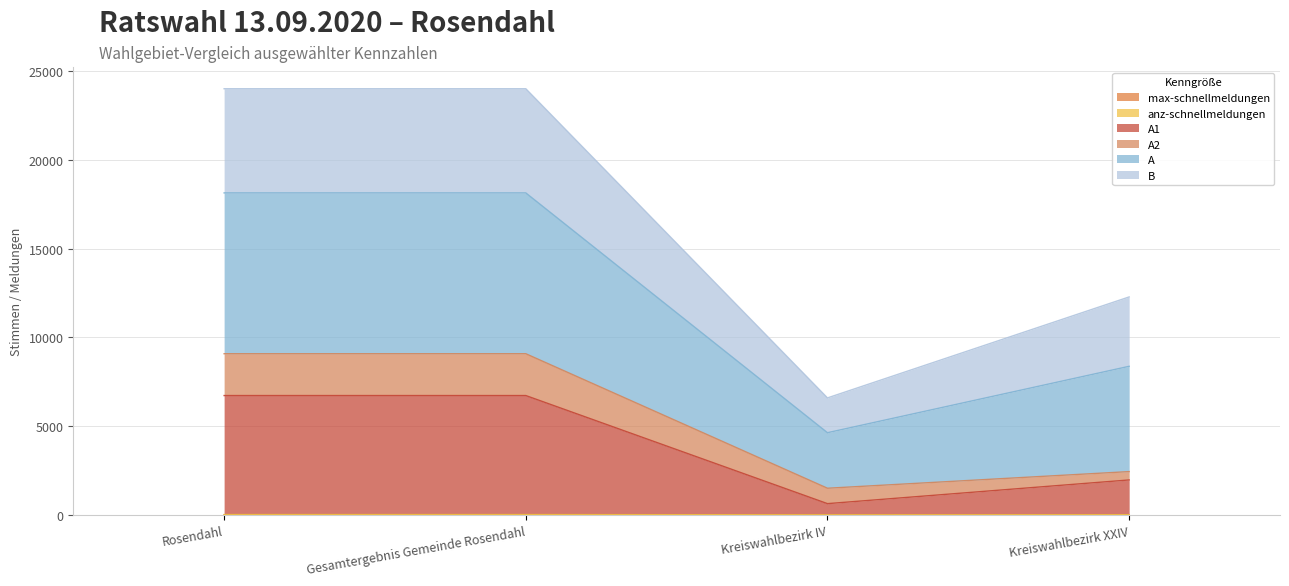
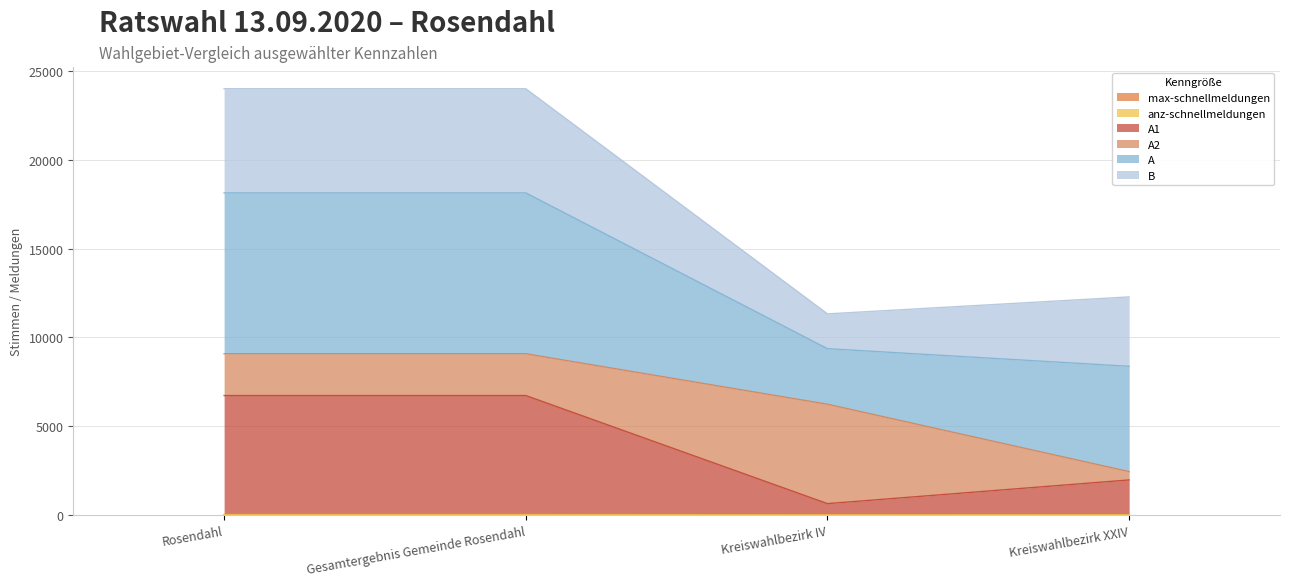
  {
    "anz-schnellmeldungen": {
      "Rosendahl": 0,
      "Gesamtergebnis Gemeinde Rosendahl": 0,
      "Kreiswahlbezirk IV": 0,
      "Kreiswahlbezirk XXIV": 0
    },
    "A1": {
      "Rosendahl": 6700,
      "Gesamtergebnis Gemeinde Rosendahl": 6700,
      "Kreiswahlbezirk IV": 600,
      "Kreiswahlbezirk XXIV": 2000
    },
    "A2": {
      "Rosendahl": 2400,
      "Gesamtergebnis Gemeinde Rosendahl": 2400,
-     "Kreiswahlbezirk IV": 900,
+     "Kreiswahlbezirk IV": 5600,
      "Kreiswahlbezirk XXIV": 500
    }
  }
